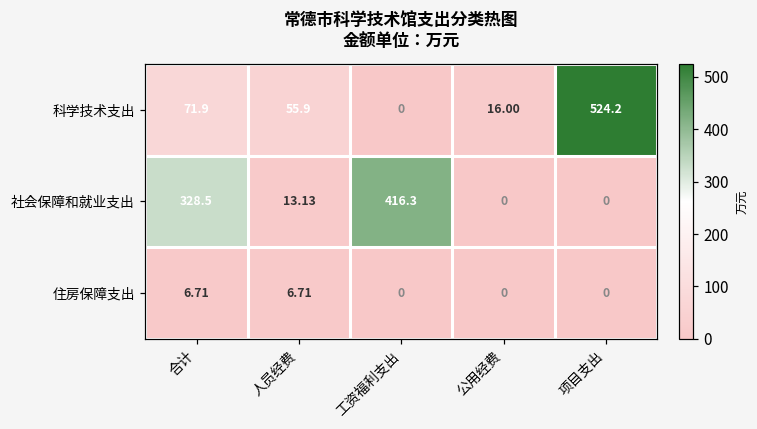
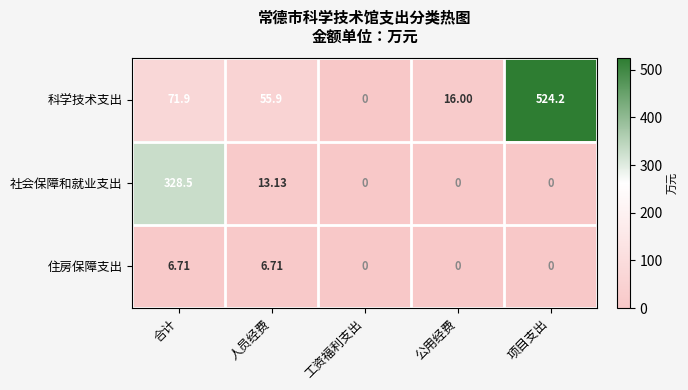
  {
    "科学技术支出": {
      "工资福利支出": 0,
      "公用经费": 16.00,
      "项目支出": 524.2
    },
    "社会保障和就业支出": {
      "合计": 328.5,
      "人员经费": 13.13,
-     "工资福利支出": 416.3,
+     "工资福利支出": 0,
      "公用经费": 0,
      "项目支出": 0
    },
    "住房保障支出": {
      "合计": 6.71,
      "人员经费": 6.71,
      "工资福利支出": 0,
      "公用经费": 0,
      "项目支出": 0
    }
  }
